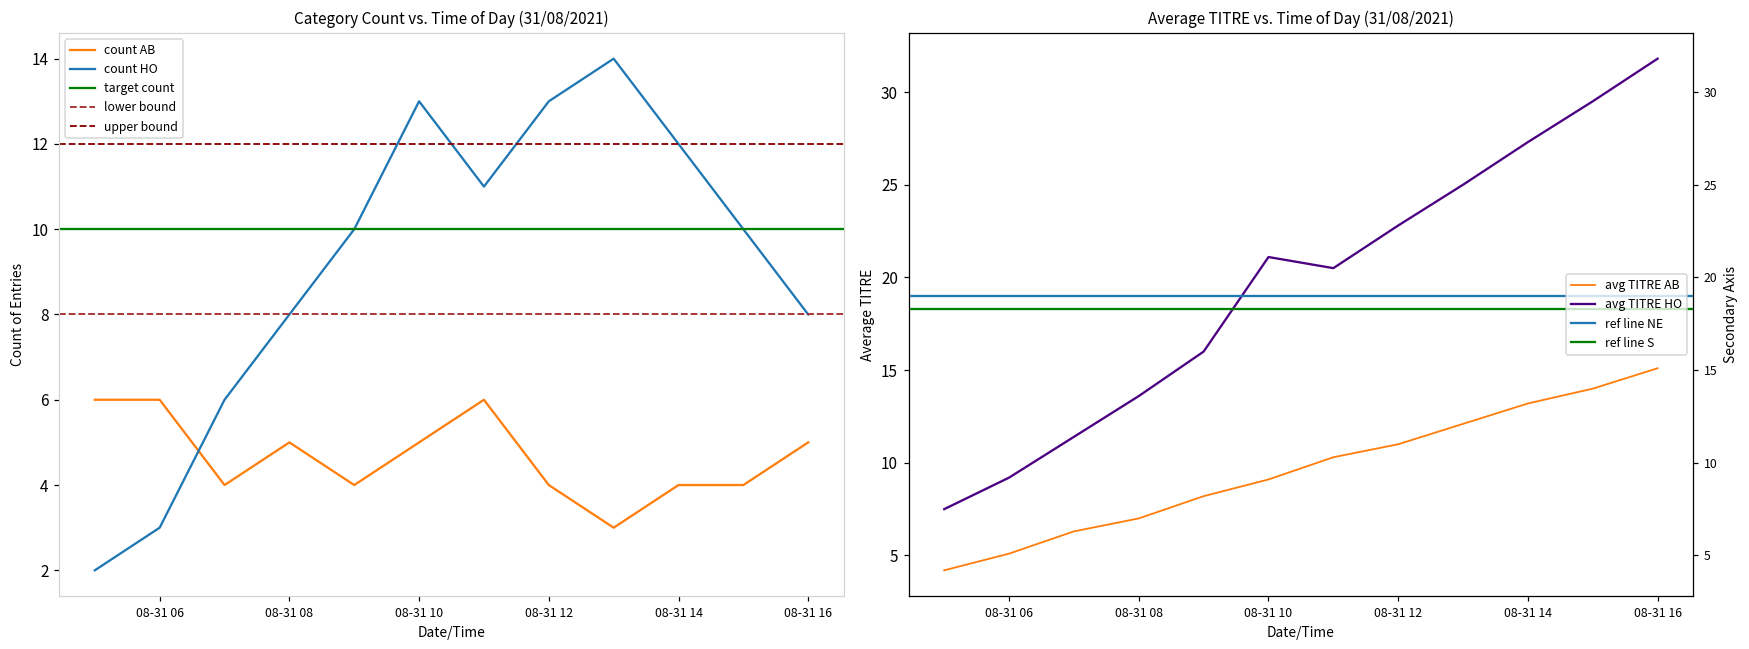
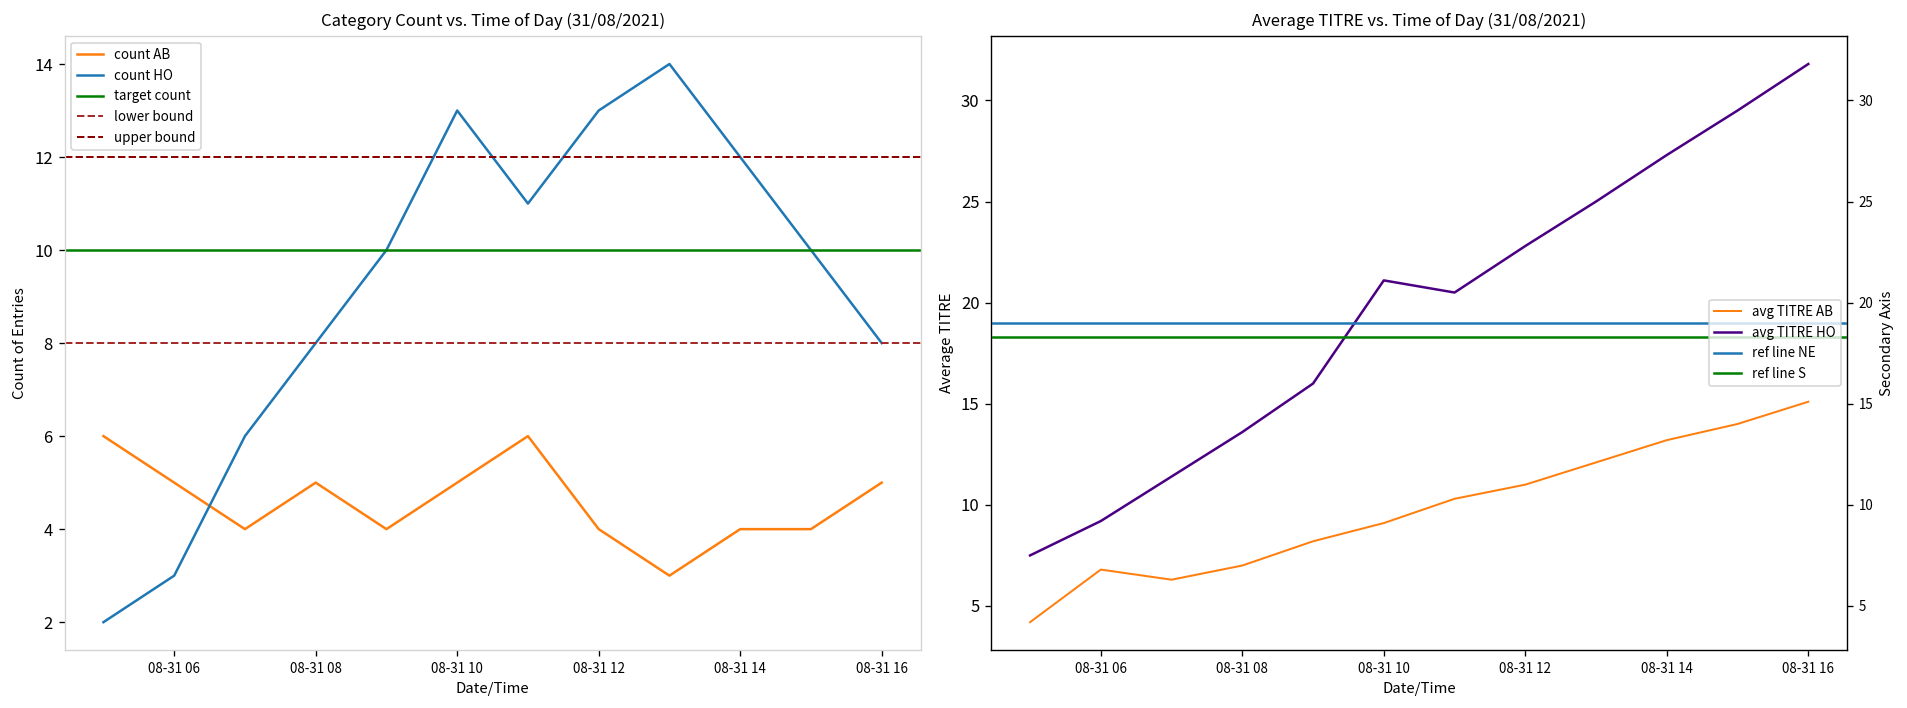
  {
    "Category Count vs. Time of Day (31/08/2021)": {
      "count AB": {
-       "08-31 06": 6,
+       "08-31 06": 5,
        "08-31 08": 5,
        "08-31 10": 5,
        "08-31 12": 4,
        "08-31 14": 4,
        "08-31 16": 5
      },
      "count HO": {
        "08-31 06": 3,
        "08-31 08": 8,
        "08-31 10": 13,
        "08-31 12": 13,
        "08-31 14": 12,
        "08-31 16": 8
      }
    },
    "Average TITRE vs. Time of Day (31/08/2021)": {
      "avg TITRE AB": {
-       "08-31 06": 5.1,
+       "08-31 06": 6.8,
        "08-31 08": 7.0,
        "08-31 10": 9.1,
        "08-31 12": 11.0,
        "08-31 14": 13.2,
        "08-31 16": 15.1
      },
      "avg TITRE HO": {
        "08-31 06": 9.2,
        "08-31 08": 13.6,
        "08-31 10": 21.1,
        "08-31 12": 22.8,
        "08-31 14": 27.3,
        "08-31 16": 31.8
      }
    }
  }
